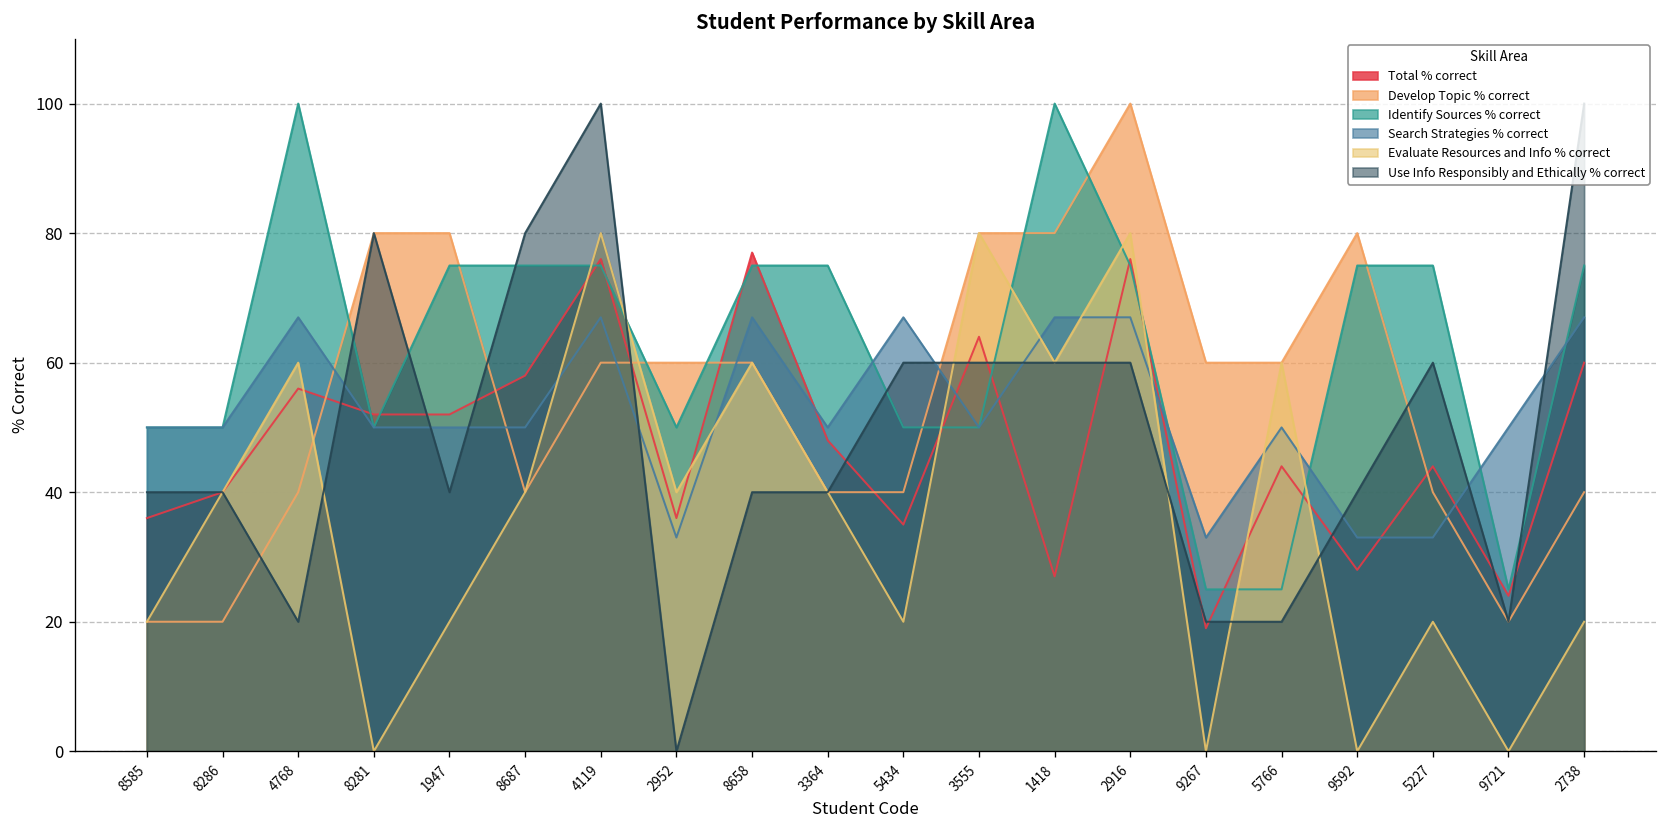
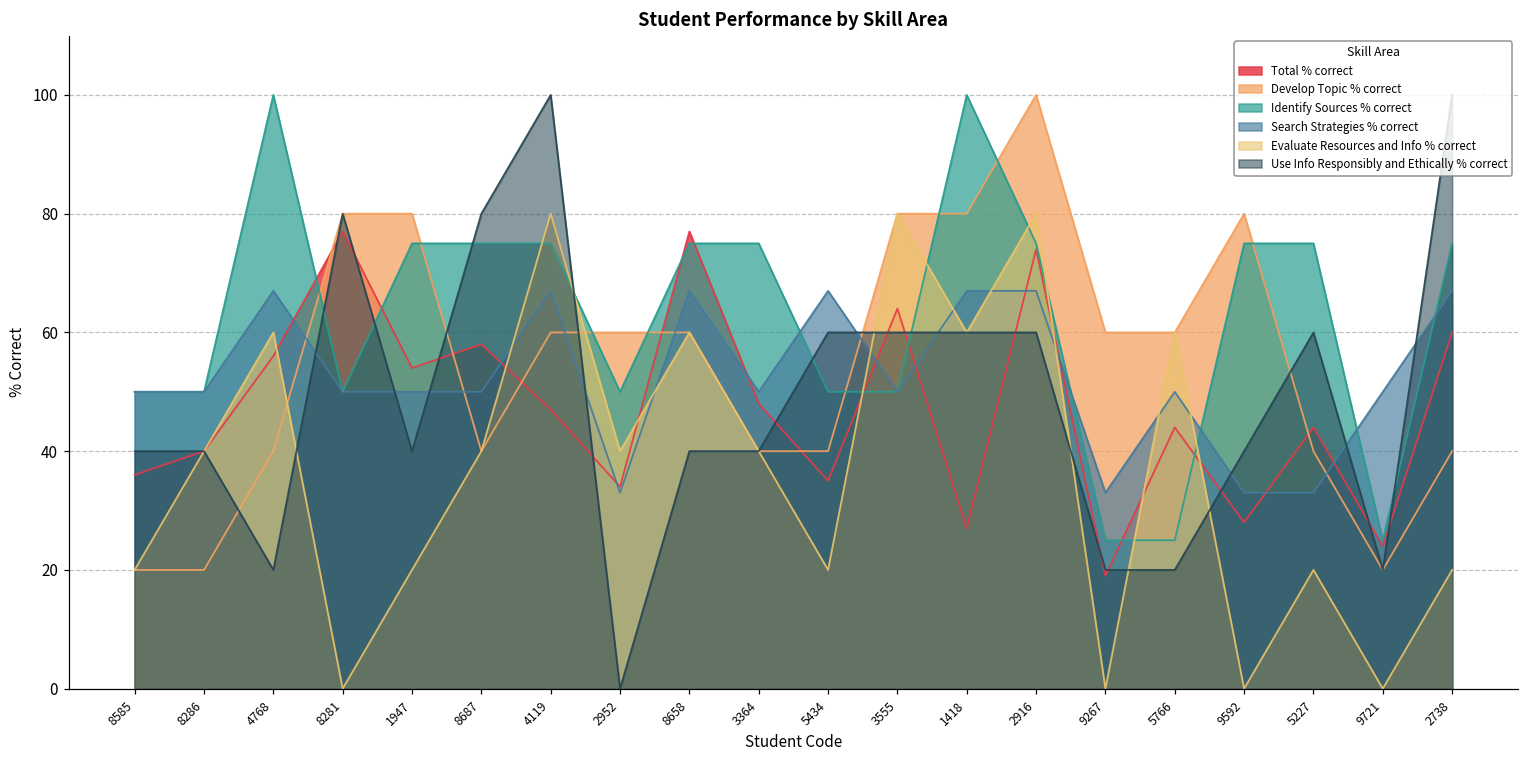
  {
    "Total % correct": {
      "8585": 36,
      "4768": 56,
-     "8281": 52,
-     "1947": 52,
+     "8281": 77,
+     "1947": 54,
      "8687": 58,
-     "4119": 76,
-     "2952": 36,
+     "4119": 47,
+     "2952": 34,
      "8658": 77,
      "3364": 48,
      "5434": 35,
      "3555": 64,
      "1418": 27,
-     "2916": 76,
+     "2916": 74,
      "9267": 19,
      "5766": 44,
      "9592": 28,
      "5227": 44,
      "9721": 24,
      "2738": 60
    }
  }
